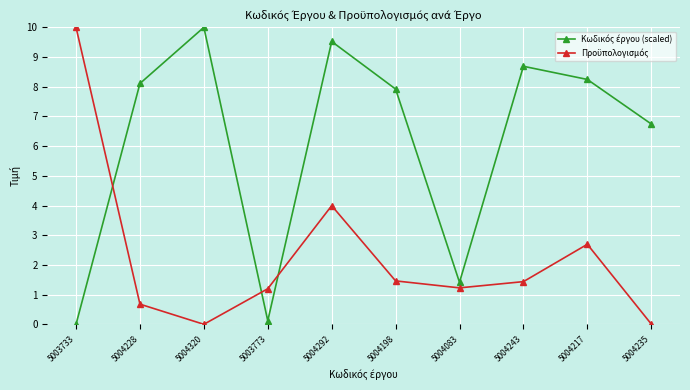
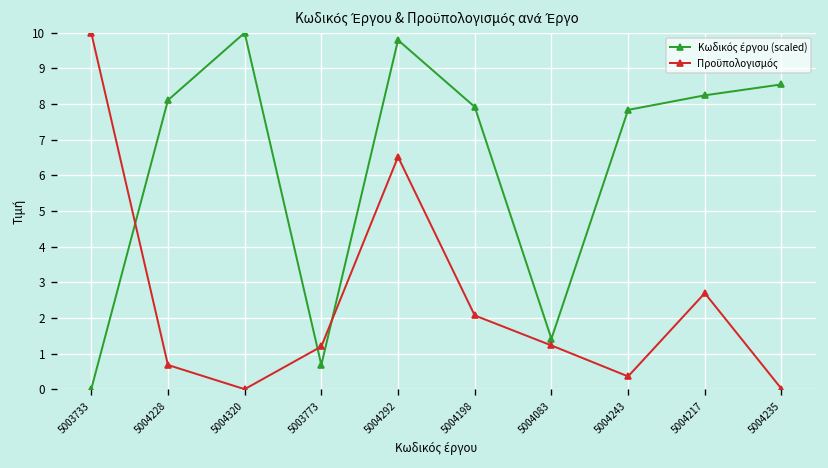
  {
    "Κωδικός έργου (scaled)": {
      "5003733": 0.0,
      "5004228": 8.1,
      "5004320": 10.0,
-     "5003773": 0.1,
-     "5004292": 9.5,
+     "5003773": 0.7,
+     "5004292": 9.8,
      "5004198": 7.9,
      "5004083": 1.4,
-     "5004243": 8.7,
+     "5004243": 7.8,
      "5004217": 8.2,
-     "5004235": 6.7
+     "5004235": 8.6
    },
    "Προϋπολογισμός": {
      "5003733": 10.0,
      "5004228": 0.7,
      "5004320": 0.0,
      "5003773": 1.2,
-     "5004292": 4.0,
-     "5004198": 1.5,
+     "5004292": 6.5,
+     "5004198": 2.1,
      "5004083": 1.2,
-     "5004243": 1.4,
+     "5004243": 0.4,
      "5004217": 2.7,
      "5004235": 0.0
    }
  }
